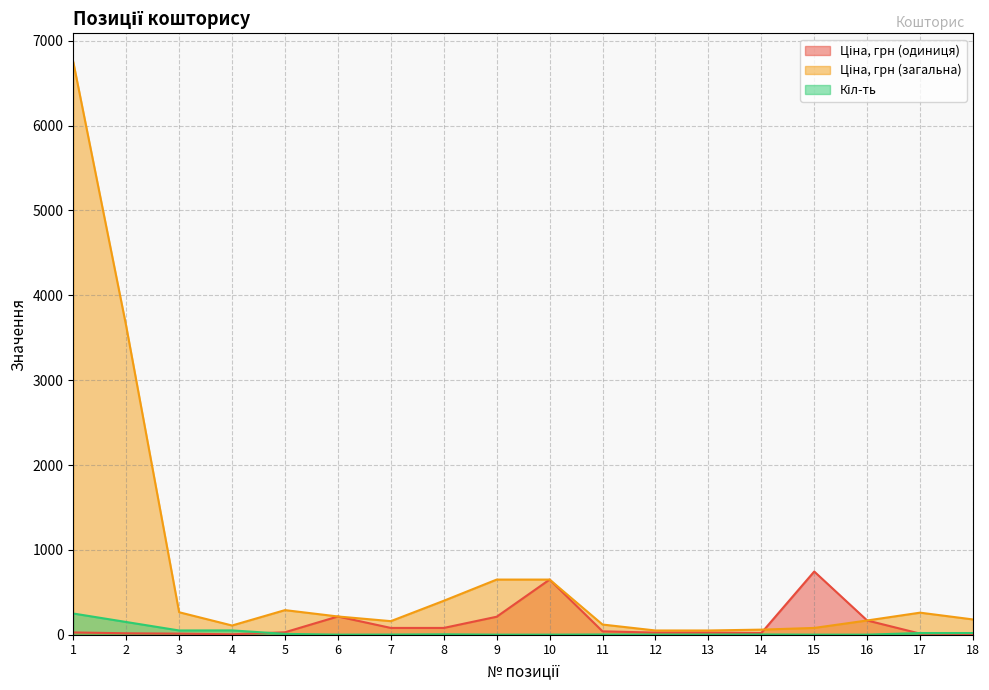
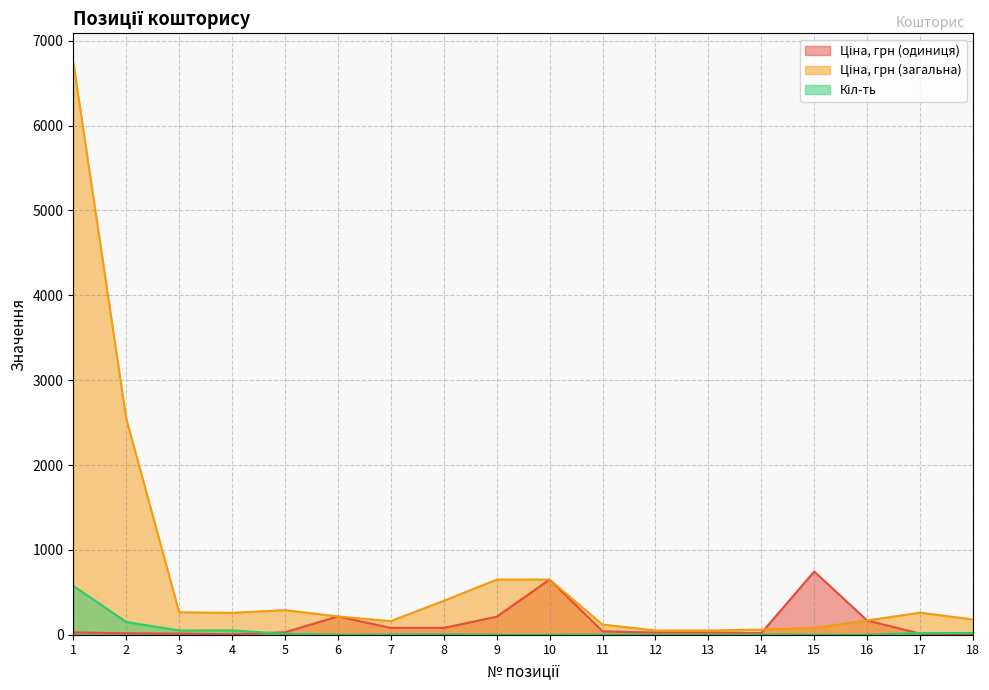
  {
    "Ціна, грн (одиниця)": {
      "1": 0,
      "2": 0,
      "3": 0,
      "4": 0,
      "7": 100,
      "8": 100,
      "9": 200,
      "11": 0,
      "15": 700
    },
    "Ціна, грн (загальна)": {
      "1": 6800,
-     "2": 3600,
+     "2": 2600,
      "3": 300,
-     "4": 100,
+     "4": 300,
      "5": 300,
      "7": 200,
      "8": 400,
      "9": 700,
      "11": 100,
      "14": 100,
      "15": 100,
      "17": 300,
      "18": 200
    },
    "Кіл-ть": {
-     "1": 300,
+     "1": 600,
      "2": 200,
      "3": 100,
      "4": 100,
      "6": 0,
      "7": 0,
      "8": 0,
      "9": 0,
      "10": 0,
      "11": 0,
      "15": 0,
      "16": 0
    }
  }
